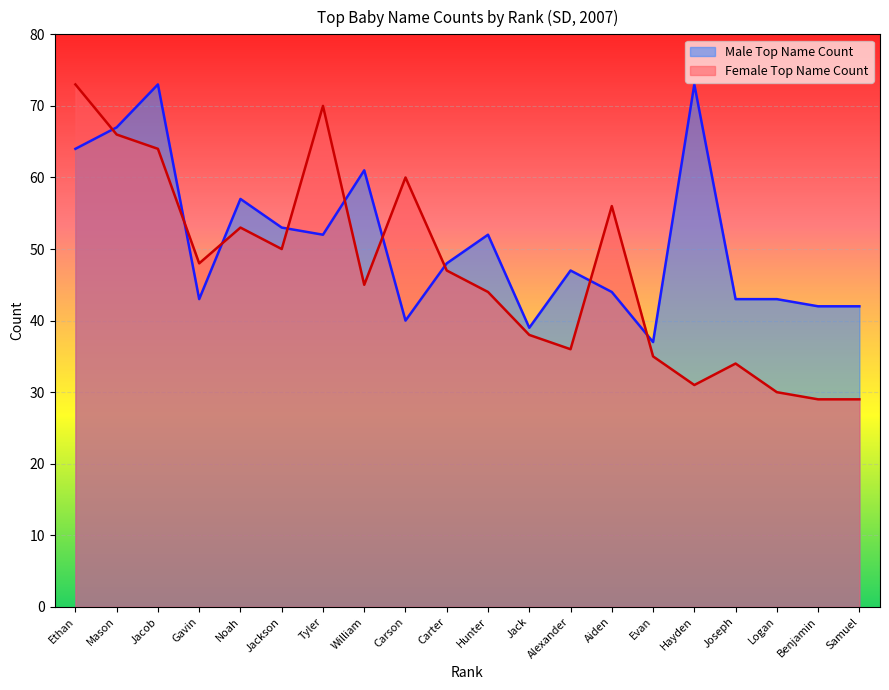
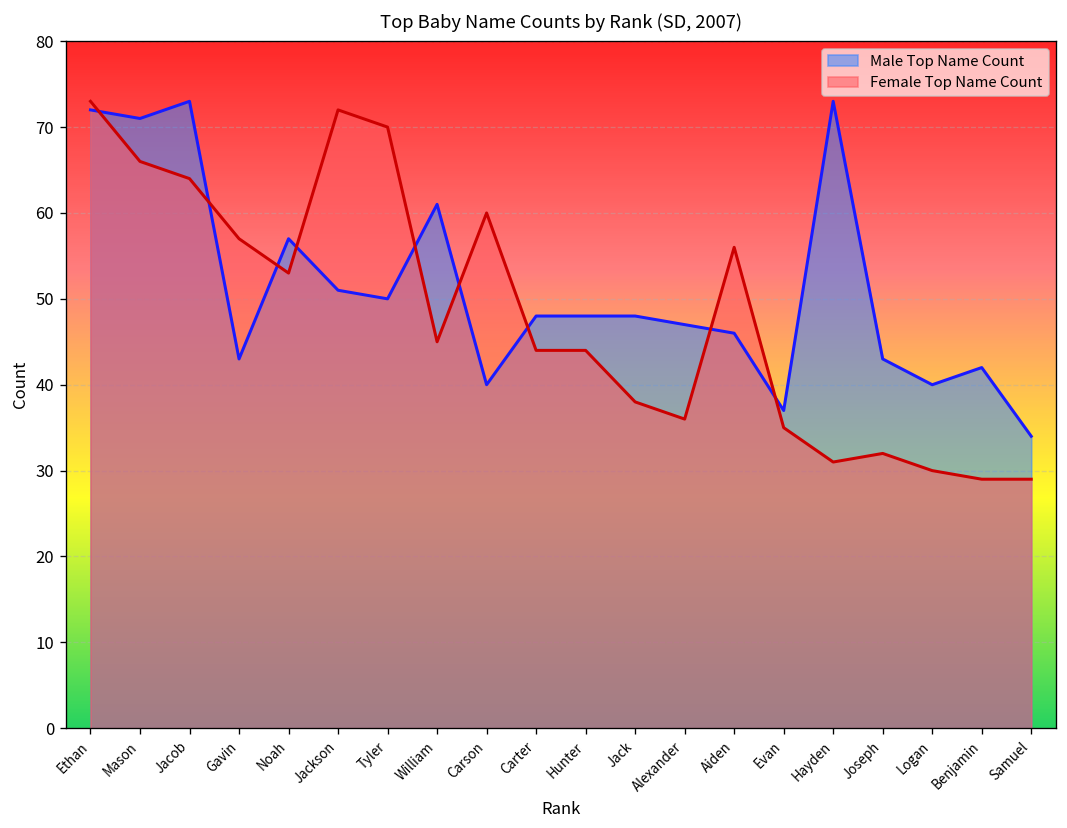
  {
    "Male Top Name Count": {
-     "Ethan": 64,
-     "Mason": 67,
+     "Ethan": 72,
+     "Mason": 71,
      "Jacob": 73,
      "Gavin": 43,
      "Noah": 57,
-     "Jackson": 53,
-     "Tyler": 52,
+     "Jackson": 51,
+     "Tyler": 50,
      "William": 61,
      "Carson": 40,
      "Carter": 48,
-     "Hunter": 52,
-     "Jack": 39,
+     "Hunter": 48,
+     "Jack": 48,
      "Alexander": 47,
-     "Aiden": 44,
+     "Aiden": 46,
      "Evan": 37,
      "Hayden": 73,
      "Joseph": 43,
-     "Logan": 43,
+     "Logan": 40,
      "Benjamin": 42,
-     "Samuel": 42
+     "Samuel": 34
    },
    "Female Top Name Count": {
      "Ethan": 73,
      "Mason": 66,
      "Jacob": 64,
-     "Gavin": 48,
+     "Gavin": 57,
      "Noah": 53,
-     "Jackson": 50,
+     "Jackson": 72,
      "Tyler": 70,
      "William": 45,
      "Carson": 60,
-     "Carter": 47,
+     "Carter": 44,
      "Hunter": 44,
      "Jack": 38,
      "Alexander": 36,
      "Aiden": 56,
      "Evan": 35,
      "Hayden": 31,
-     "Joseph": 34,
+     "Joseph": 32,
      "Logan": 30,
      "Benjamin": 29,
      "Samuel": 29
    }
  }
